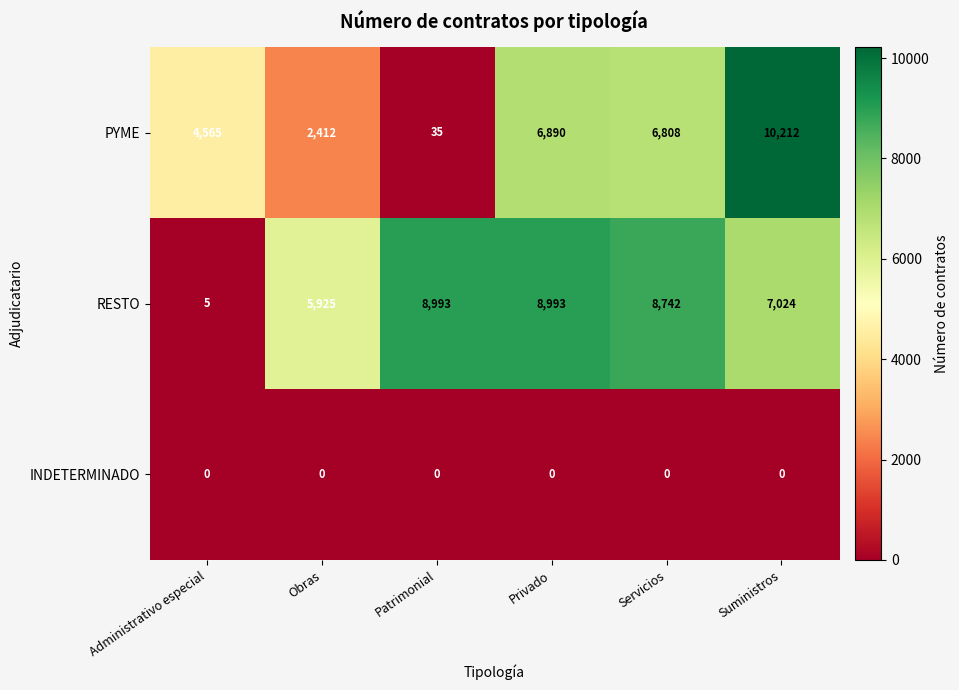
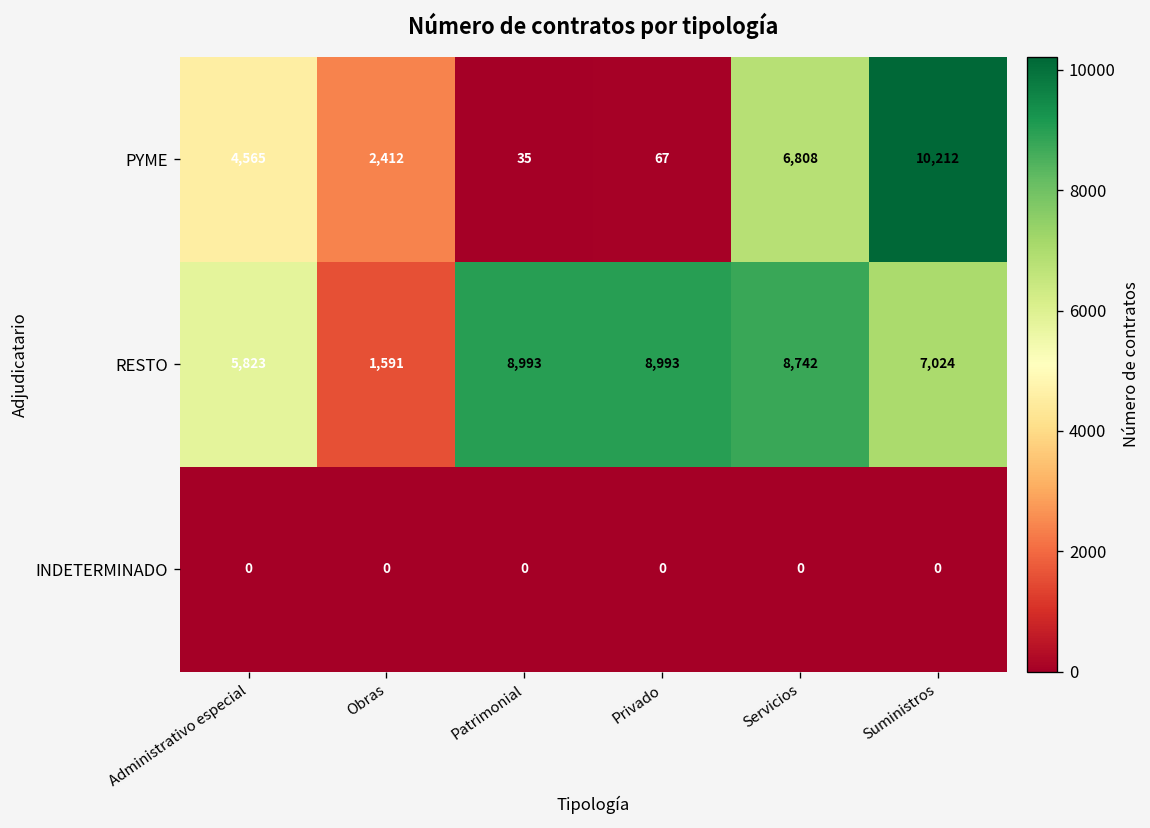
  {
    "PYME": {
      "Administrativo especial": "4,565",
      "Obras": "2,412",
      "Patrimonial": "35",
-     "Privado": "6,890",
+     "Privado": "67",
      "Servicios": "6,808",
      "Suministros": "10,212"
    },
    "RESTO": {
-     "Administrativo especial": "5",
-     "Obras": "5,925",
+     "Administrativo especial": "5,823",
+     "Obras": "1,591",
      "Patrimonial": "8,993",
      "Privado": "8,993",
      "Servicios": "8,742",
      "Suministros": "7,024"
    },
    "INDETERMINADO": {
      "Administrativo especial": "0",
      "Obras": "0",
      "Patrimonial": "0",
      "Privado": "0",
      "Servicios": "0",
      "Suministros": "0"
    }
  }
